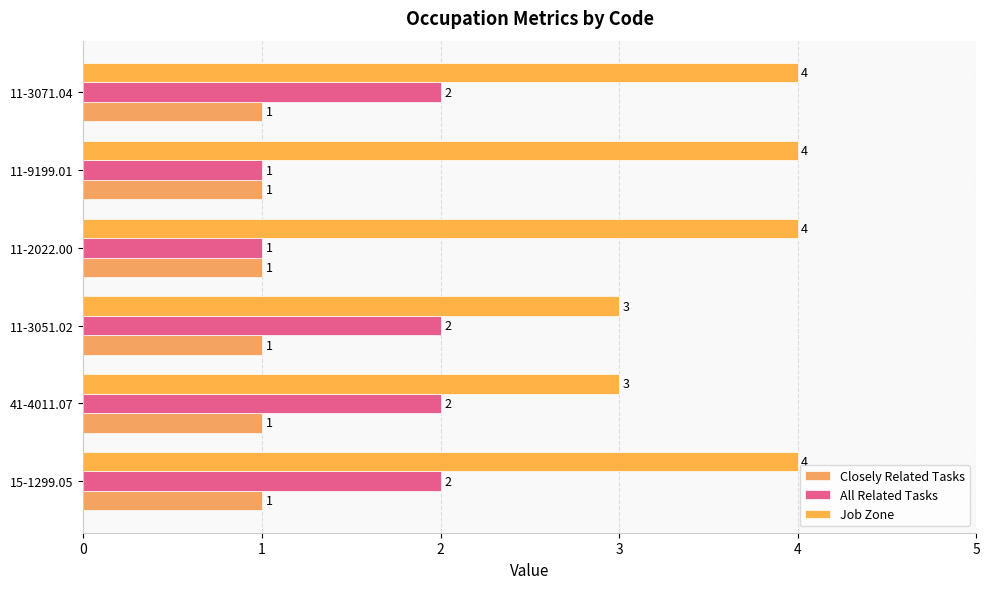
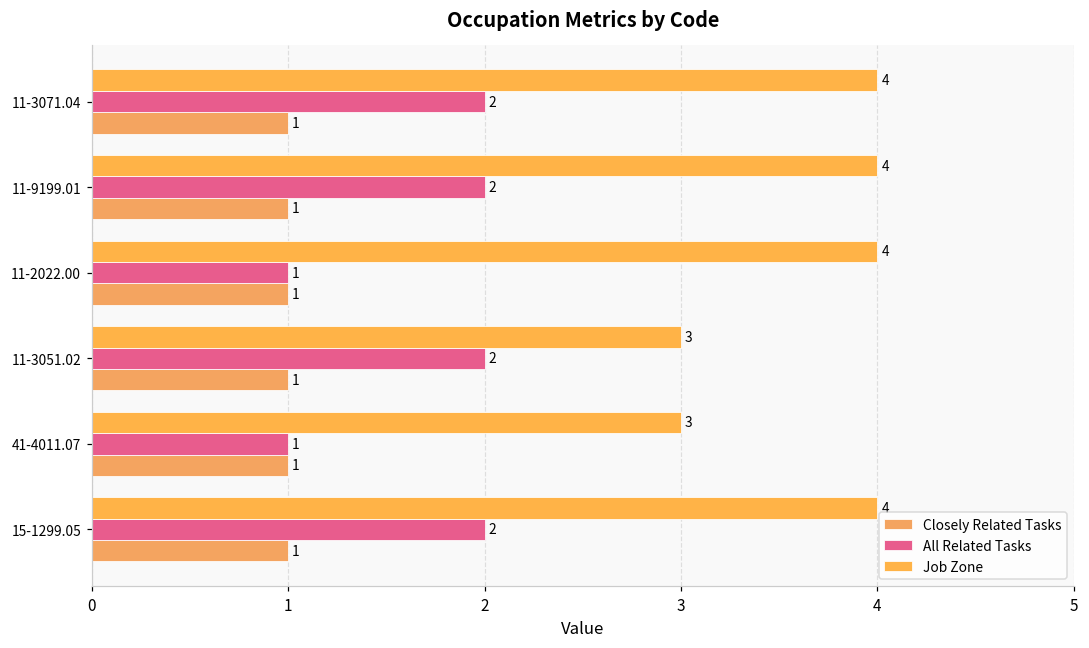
  {
    "All Related Tasks": {
      "11-3071.04": 2,
-     "11-9199.01": 1,
+     "11-9199.01": 2,
      "11-2022.00": 1,
      "11-3051.02": 2,
-     "41-4011.07": 2,
+     "41-4011.07": 1,
      "15-1299.05": 2
    }
  }
